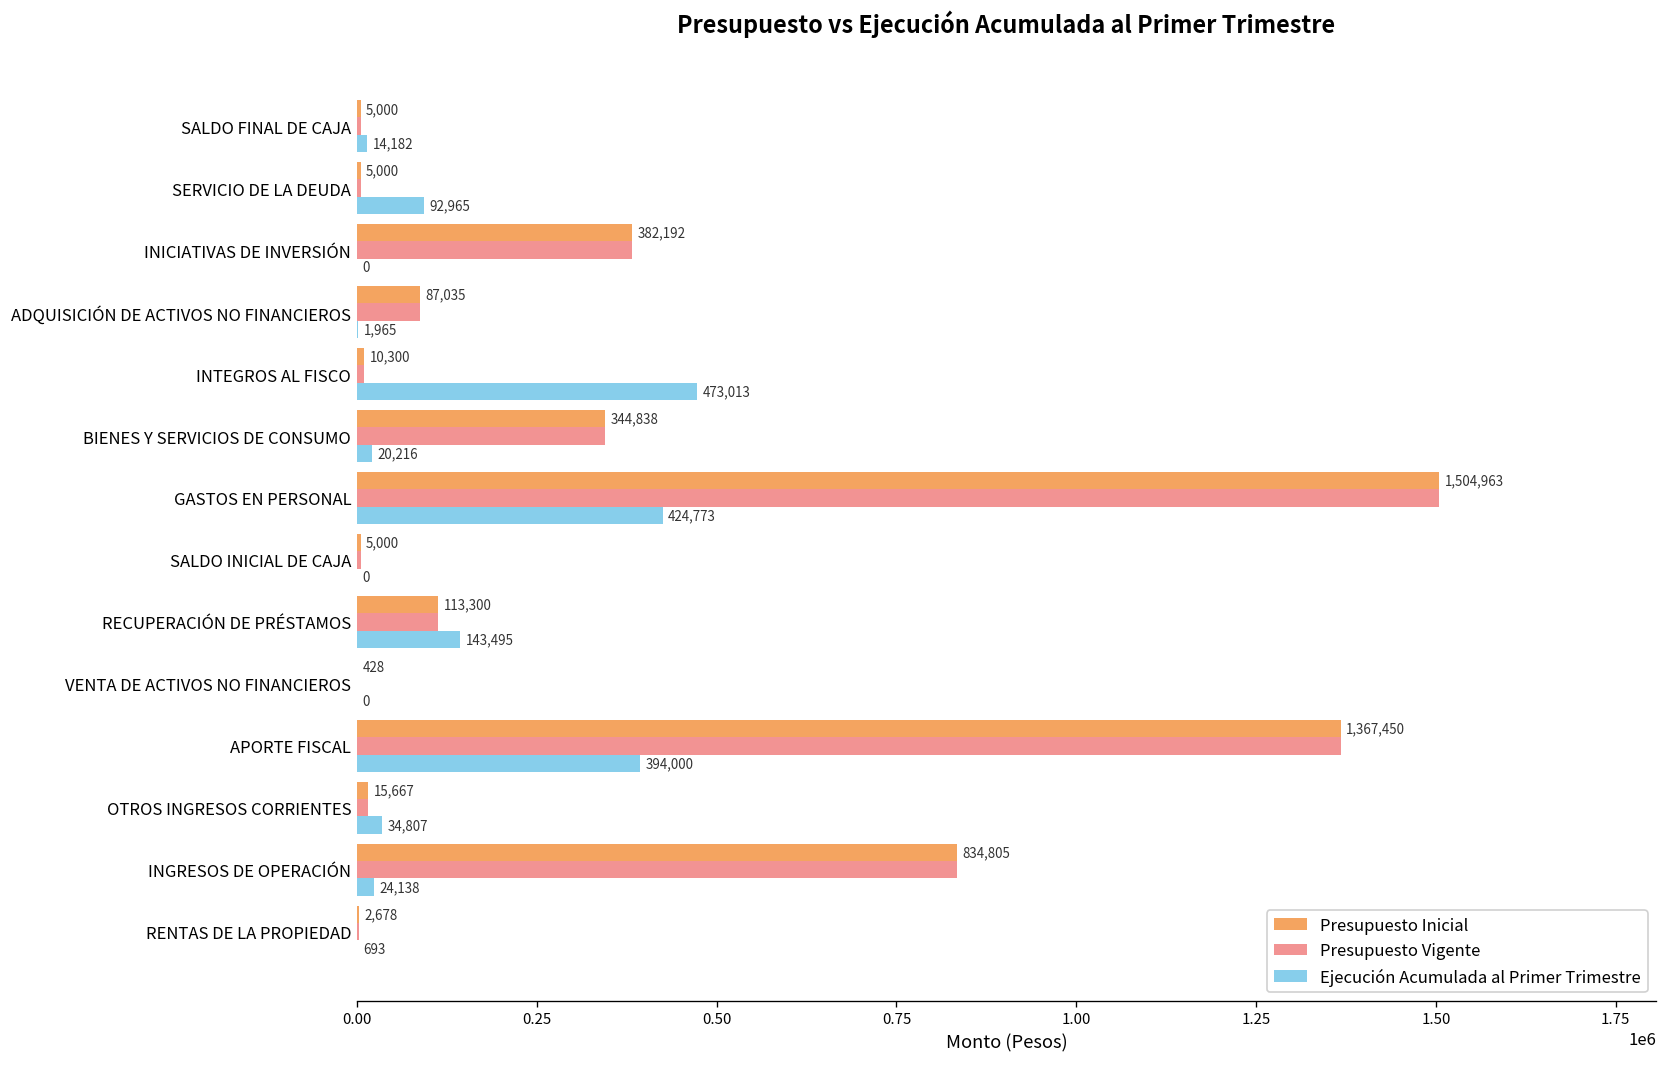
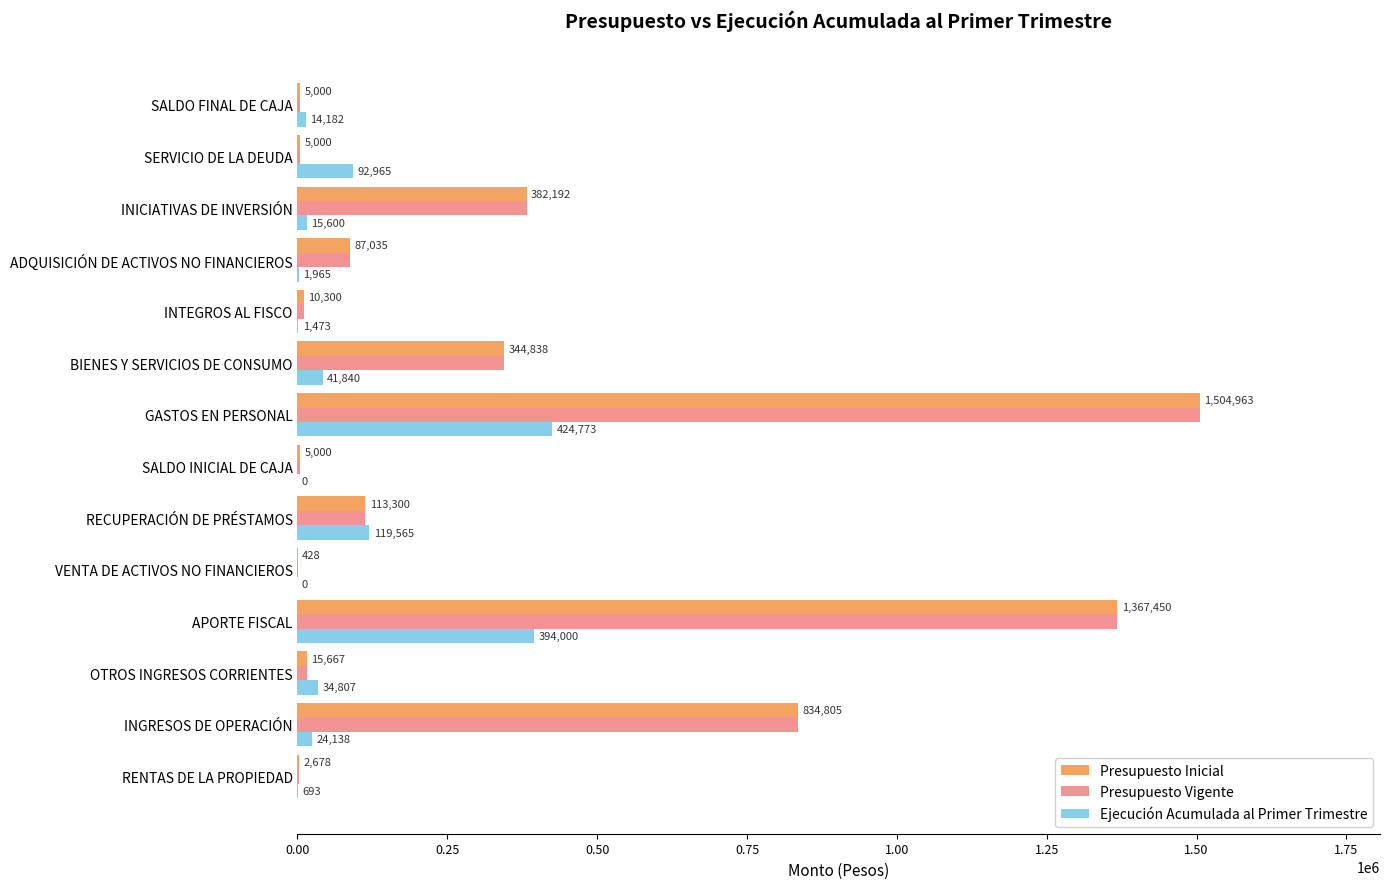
  {
    "Ejecución Acumulada al Primer Trimestre": {
      "SALDO FINAL DE CAJA": "14,182",
      "SERVICIO DE LA DEUDA": "92,965",
-     "INICIATIVAS DE INVERSIÓN": "0",
+     "INICIATIVAS DE INVERSIÓN": "15,600",
      "ADQUISICIÓN DE ACTIVOS NO FINANCIEROS": "1,965",
-     "INTEGROS AL FISCO": "473,013",
-     "BIENES Y SERVICIOS DE CONSUMO": "20,216",
+     "INTEGROS AL FISCO": "1,473",
+     "BIENES Y SERVICIOS DE CONSUMO": "41,840",
      "GASTOS EN PERSONAL": "424,773",
      "SALDO INICIAL DE CAJA": "0",
-     "RECUPERACIÓN DE PRÉSTAMOS": "143,495",
+     "RECUPERACIÓN DE PRÉSTAMOS": "119,565",
      "VENTA DE ACTIVOS NO FINANCIEROS": "0",
      "APORTE FISCAL": "394,000",
      "OTROS INGRESOS CORRIENTES": "34,807",
      "INGRESOS DE OPERACIÓN": "24,138",
      "RENTAS DE LA PROPIEDAD": "693"
    }
  }
